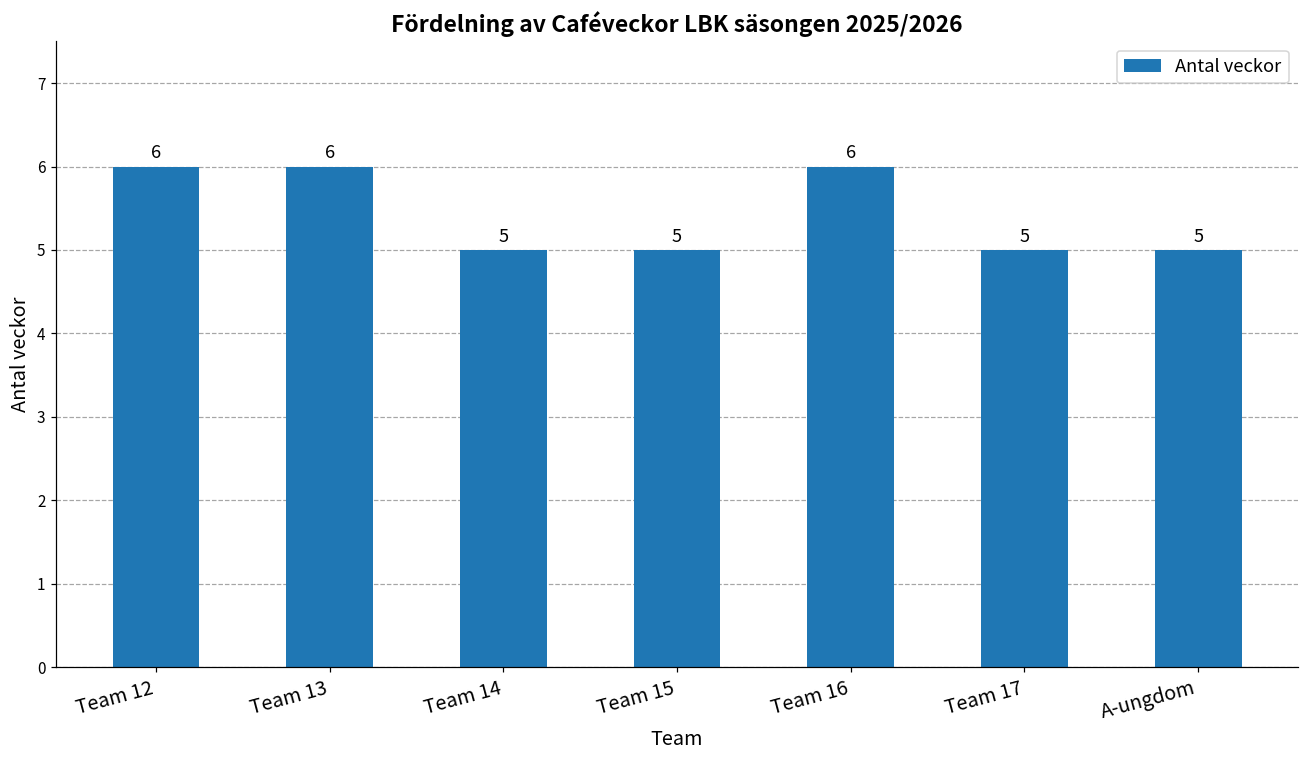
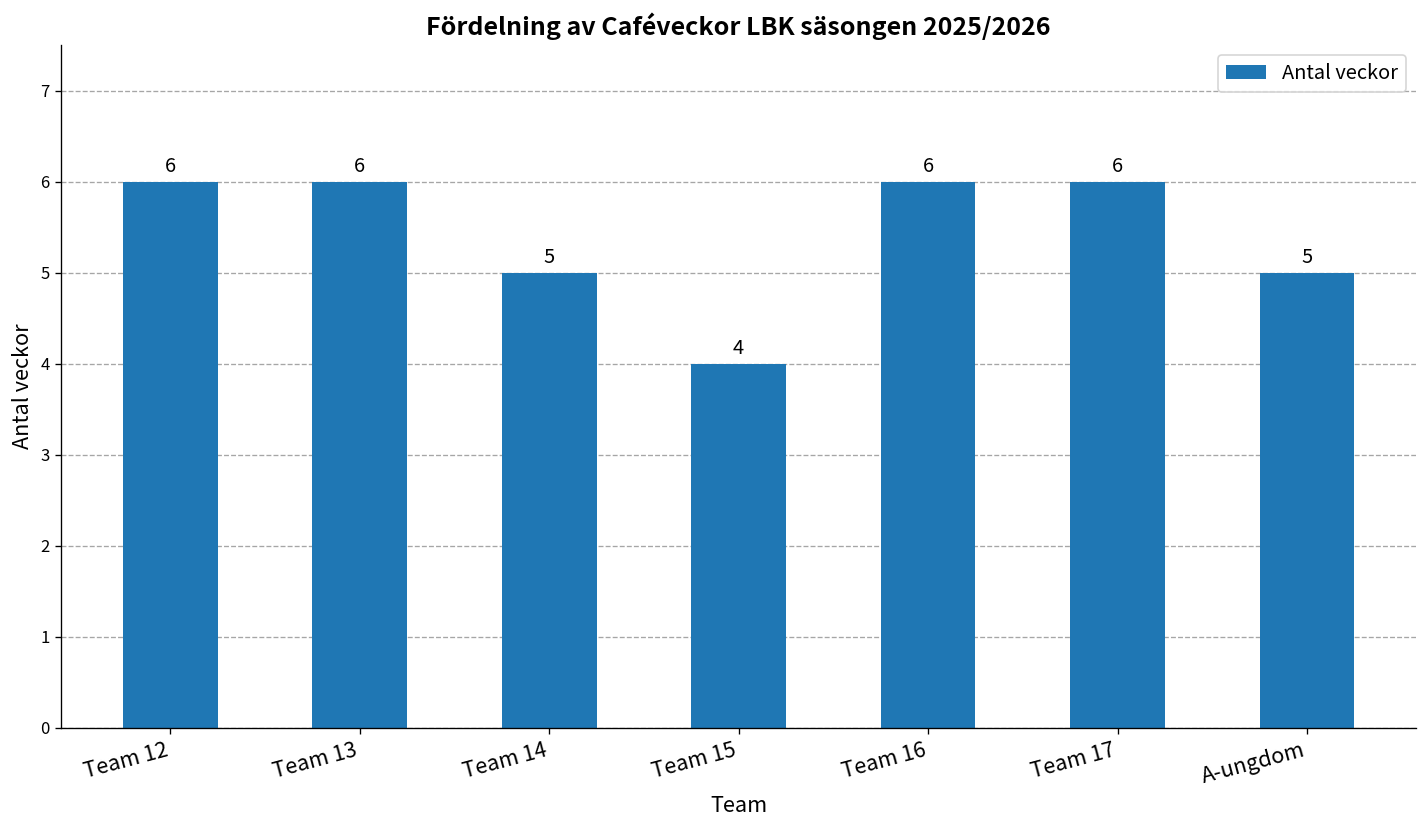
  {
    "Team 12": 6,
    "Team 13": 6,
    "Team 14": 5,
-   "Team 15": 5,
+   "Team 15": 4,
    "Team 16": 6,
-   "Team 17": 5,
+   "Team 17": 6,
    "A-ungdom": 5
  }
